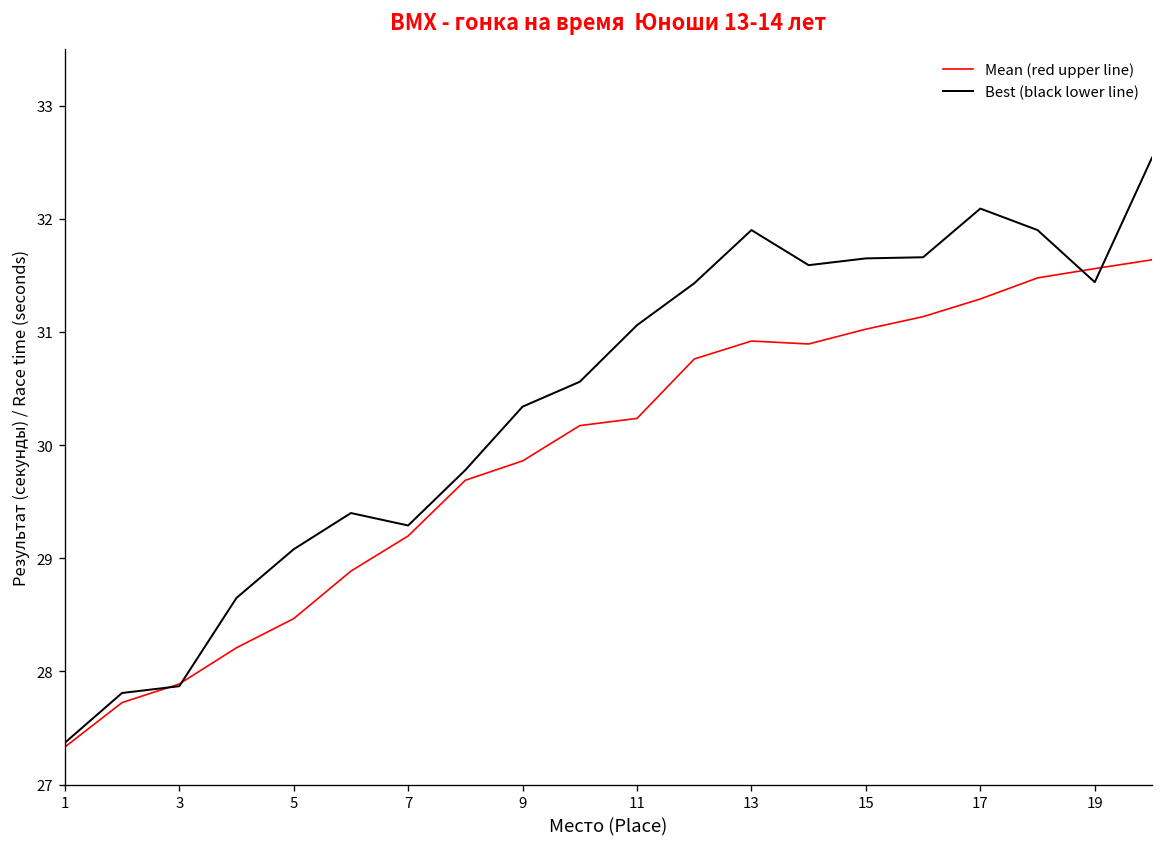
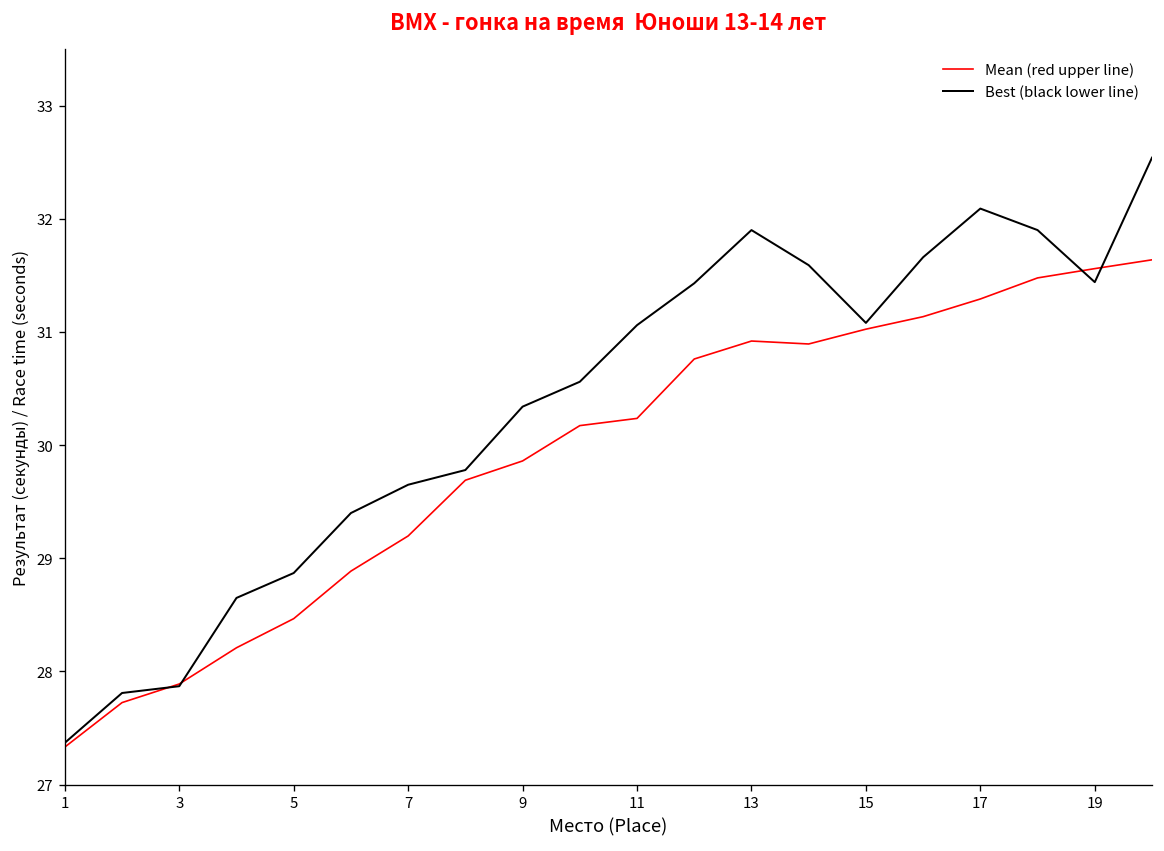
  {
    "Mean (red upper line)": {
      "1": 27.3,
      "5": 28.5,
      "7": 29.2,
      "9": 29.9,
      "11": 30.2,
      "13": 30.9,
      "15": 31.0,
      "17": 31.3,
      "19": 31.6
    },
    "Best (black lower line)": {
      "1": 27.4,
-     "5": 29.1,
-     "7": 29.3,
+     "5": 28.9,
+     "7": 29.7,
      "9": 30.3,
      "11": 31.1,
      "13": 31.9,
-     "15": 31.7,
+     "15": 31.1,
      "17": 32.1,
      "19": 31.4
    }
  }
